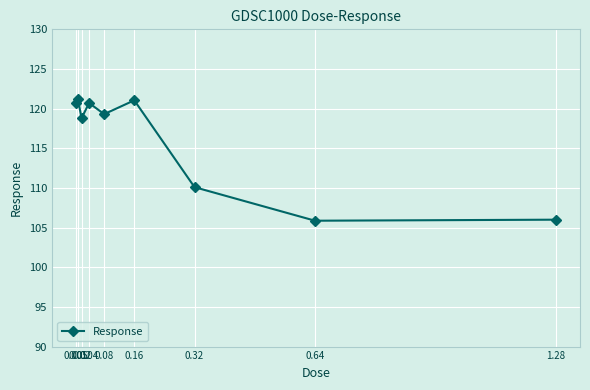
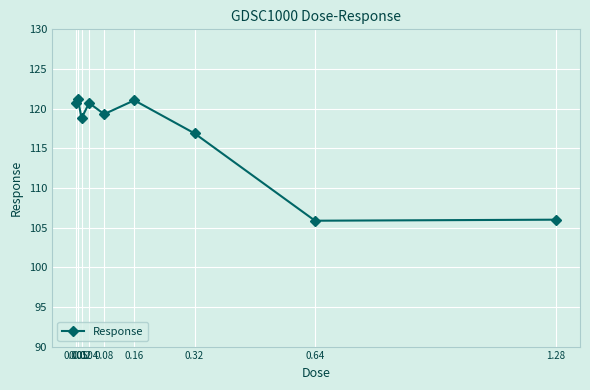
  {
    "0.16": 121,
-   "0.32": 110,
+   "0.32": 117,
    "0.64": 106,
    "1.28": 106
  }
